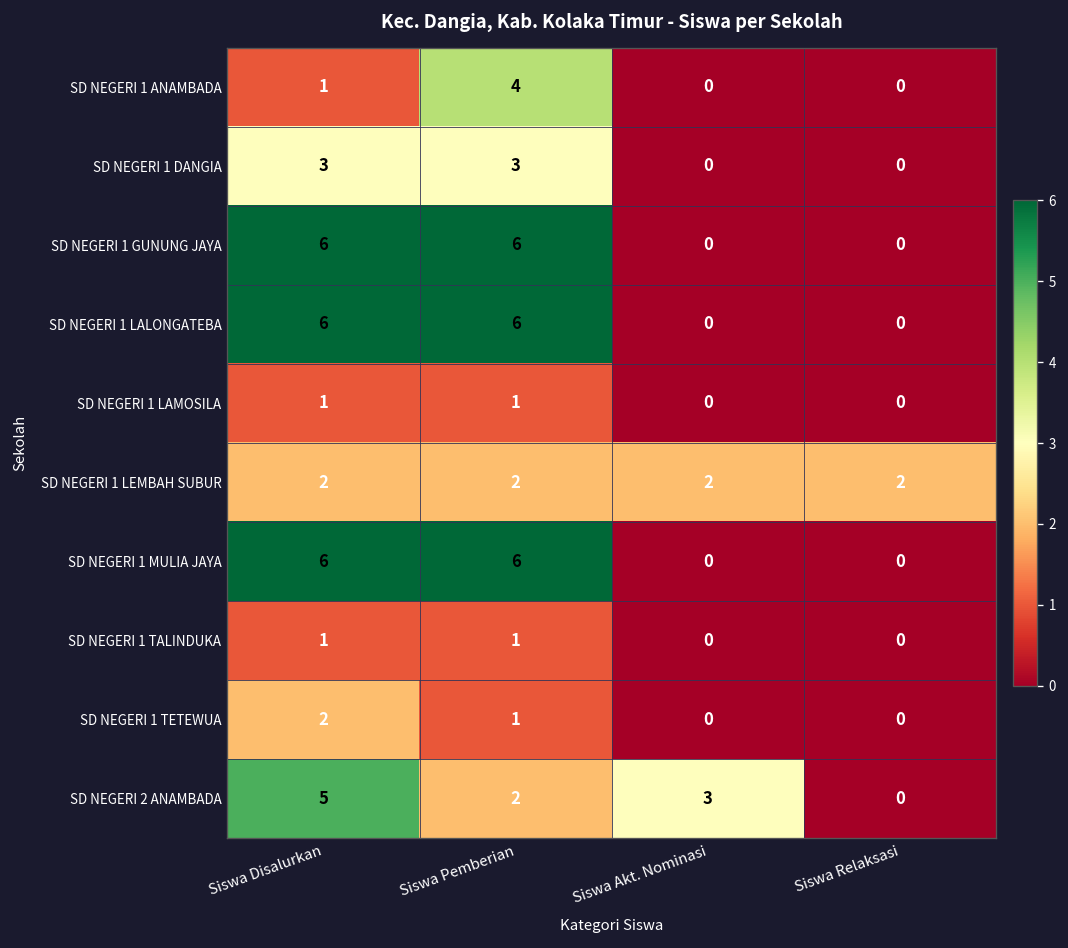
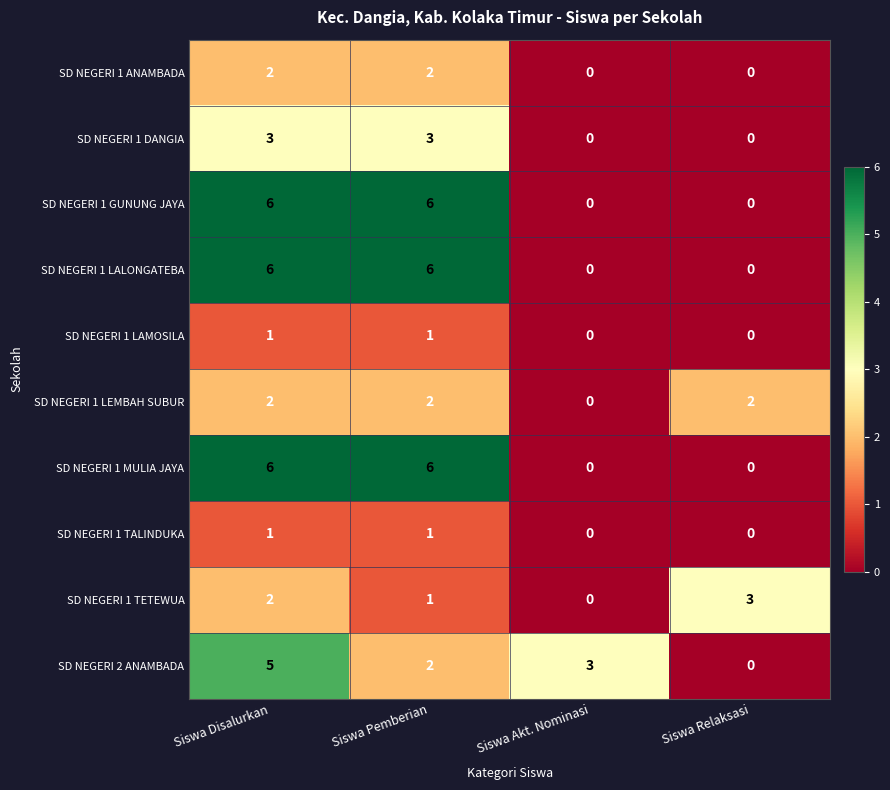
  {
    "SD NEGERI 1 ANAMBADA": {
-     "Siswa Disalurkan": 1,
-     "Siswa Pemberian": 4,
+     "Siswa Disalurkan": 2,
+     "Siswa Pemberian": 2,
      "Siswa Akt. Nominasi": 0,
      "Siswa Relaksasi": 0
    },
    "SD NEGERI 1 DANGIA": {
      "Siswa Disalurkan": 3,
      "Siswa Pemberian": 3,
      "Siswa Akt. Nominasi": 0,
      "Siswa Relaksasi": 0
    },
    "SD NEGERI 1 GUNUNG JAYA": {
      "Siswa Disalurkan": 6,
      "Siswa Pemberian": 6,
      "Siswa Akt. Nominasi": 0,
      "Siswa Relaksasi": 0
    },
    "SD NEGERI 1 LALONGATEBA": {
      "Siswa Disalurkan": 6,
      "Siswa Pemberian": 6,
      "Siswa Akt. Nominasi": 0,
      "Siswa Relaksasi": 0
    },
    "SD NEGERI 1 LAMOSILA": {
      "Siswa Disalurkan": 1,
      "Siswa Pemberian": 1,
      "Siswa Akt. Nominasi": 0,
      "Siswa Relaksasi": 0
    },
    "SD NEGERI 1 LEMBAH SUBUR": {
      "Siswa Disalurkan": 2,
      "Siswa Pemberian": 2,
-     "Siswa Akt. Nominasi": 2,
+     "Siswa Akt. Nominasi": 0,
      "Siswa Relaksasi": 2
    },
    "SD NEGERI 1 MULIA JAYA": {
      "Siswa Disalurkan": 6,
      "Siswa Pemberian": 6,
      "Siswa Akt. Nominasi": 0,
      "Siswa Relaksasi": 0
    },
    "SD NEGERI 1 TALINDUKA": {
      "Siswa Disalurkan": 1,
      "Siswa Pemberian": 1,
      "Siswa Akt. Nominasi": 0,
      "Siswa Relaksasi": 0
    },
    "SD NEGERI 1 TETEWUA": {
      "Siswa Disalurkan": 2,
      "Siswa Pemberian": 1,
      "Siswa Akt. Nominasi": 0,
-     "Siswa Relaksasi": 0
+     "Siswa Relaksasi": 3
    },
    "SD NEGERI 2 ANAMBADA": {
      "Siswa Disalurkan": 5,
      "Siswa Pemberian": 2,
      "Siswa Akt. Nominasi": 3,
      "Siswa Relaksasi": 0
    }
  }
